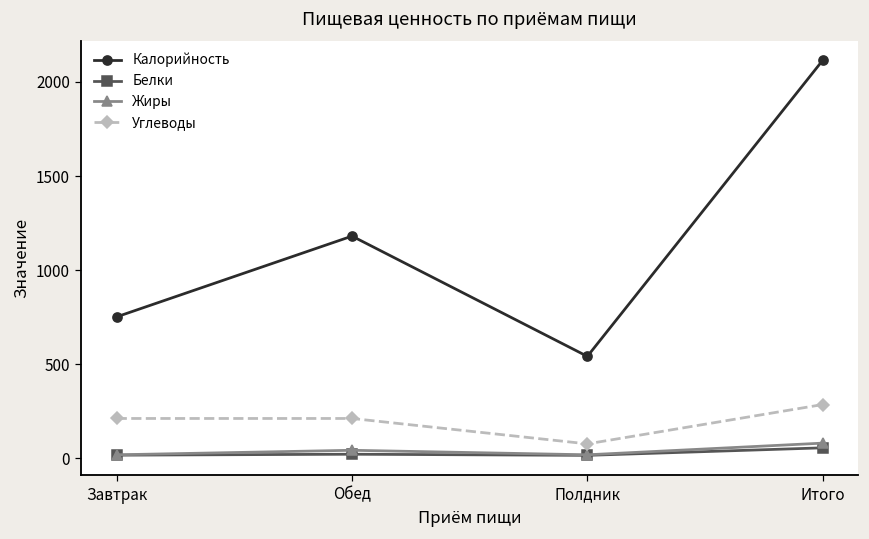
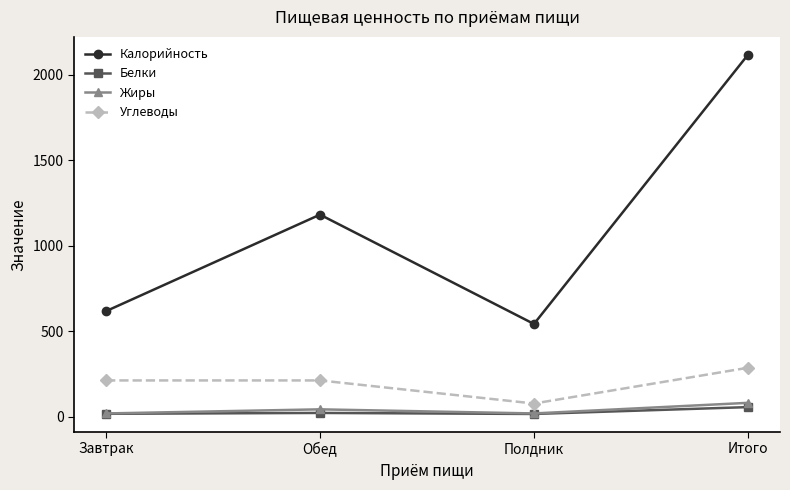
  {
    "Калорийность": {
-     "Завтрак": 750,
+     "Завтрак": 620,
      "Обед": 1180,
      "Полдник": 540,
      "Итого": 2120
    },
    "Белки": {
      "Обед": 20,
      "Итого": 60
    },
    "Жиры": {
      "Обед": 40,
      "Итого": 80
    },
    "Углеводы": {
      "Завтрак": 210,
      "Обед": 210,
      "Полдник": 80,
      "Итого": 290
    }
  }
